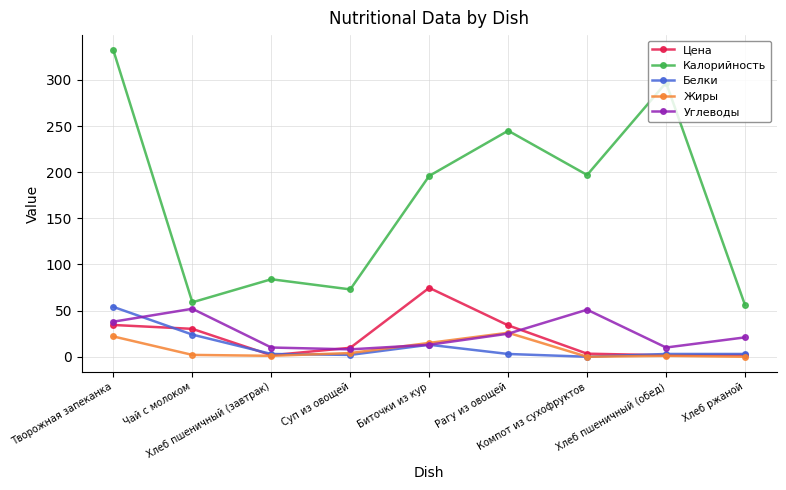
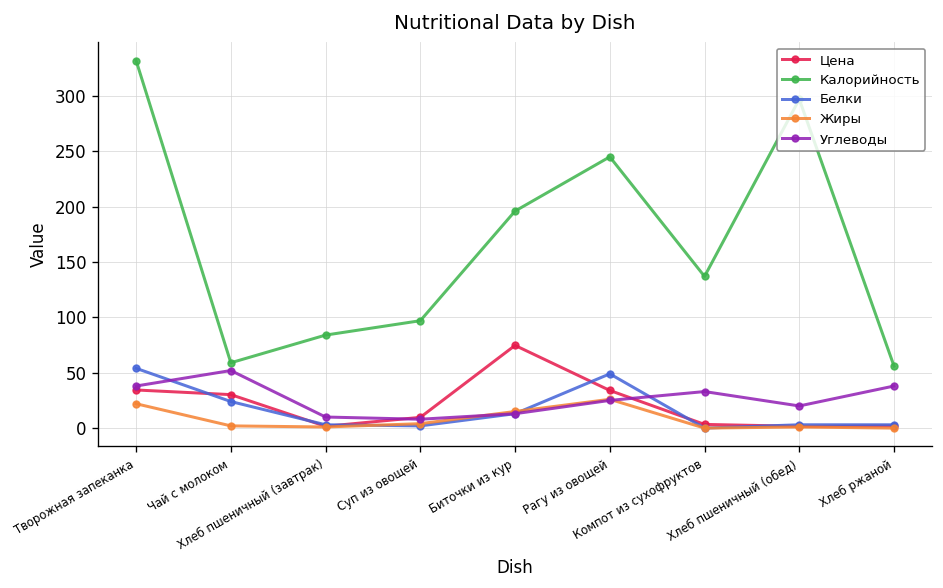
  {
    "Цена": {
      "Творожная запеканка": 30,
      "Чай с молоком": 30,
      "Биточки из кур": 70,
      "Рагу из овощей": 30,
      "Компот из сухофруктов": 0
    },
    "Калорийность": {
      "Творожная запеканка": 330,
      "Чай с молоком": 60,
      "Хлеб пшеничный (завтрак)": 80,
-     "Суп из овощей": 70,
+     "Суп из овощей": 100,
      "Биточки из кур": 200,
      "Рагу из овощей": 250,
-     "Компот из сухофруктов": 200,
+     "Компот из сухофруктов": 140,
      "Хлеб ржаной": 60
    },
    "Белки": {
      "Творожная запеканка": 50,
      "Чай с молоком": 20,
-     "Рагу из овощей": 0
+     "Рагу из овощей": 50
    },
    "Жиры": {
      "Творожная запеканка": 20,
      "Чай с молоком": 0
    },
    "Углеводы": {
      "Творожная запеканка": 40,
      "Чай с молоком": 50,
      "Хлеб пшеничный (завтрак)": 10,
-     "Компот из сухофруктов": 50,
-     "Хлеб пшеничный (обед)": 10,
-     "Хлеб ржаной": 20
+     "Компот из сухофруктов": 30,
+     "Хлеб пшеничный (обед)": 20,
+     "Хлеб ржаной": 40
    }
  }
